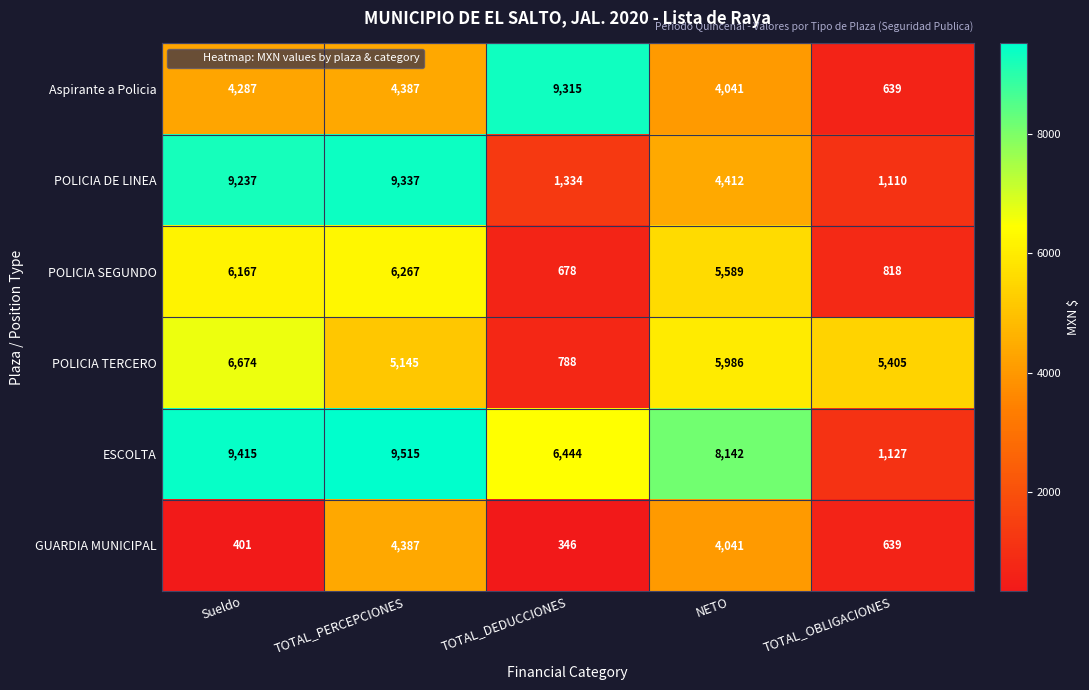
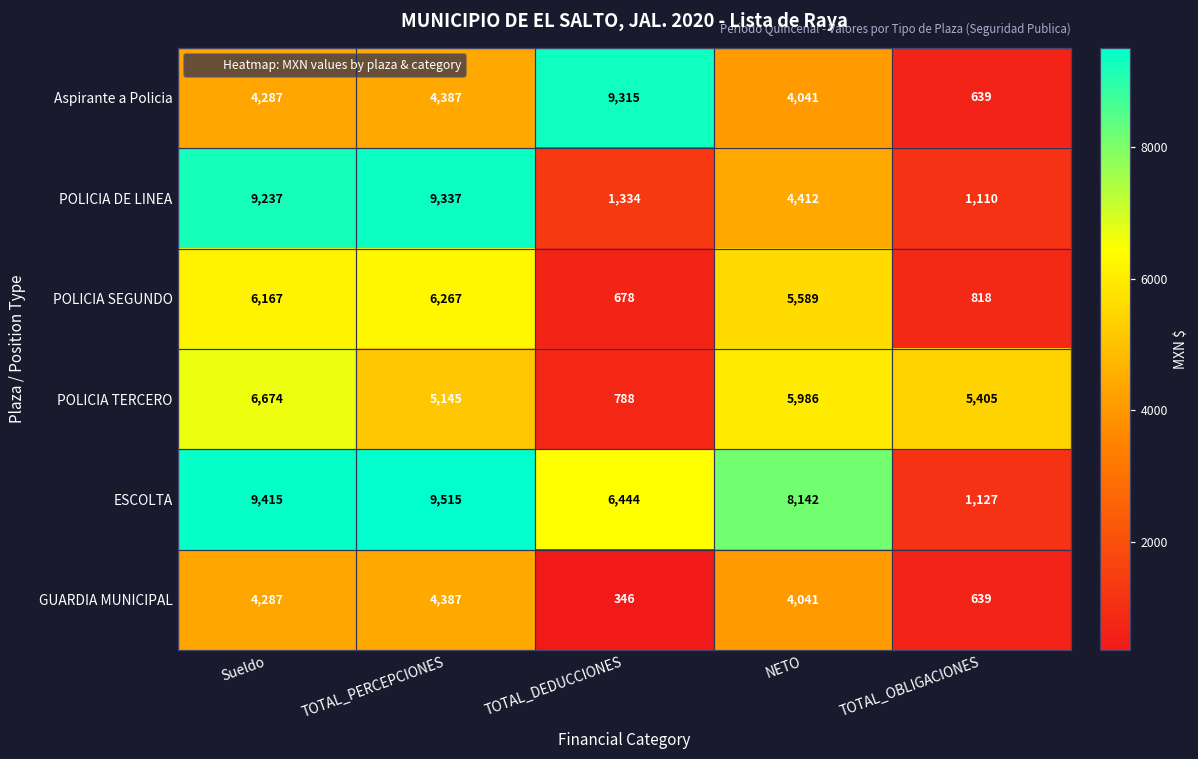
  {
    "Aspirante a Policia": {
      "Sueldo": "4,287",
      "TOTAL_PERCEPCIONES": "4,387",
      "TOTAL_DEDUCCIONES": "9,315",
      "NETO": "4,041",
      "TOTAL_OBLIGACIONES": "639"
    },
    "POLICIA DE LINEA": {
      "Sueldo": "9,237",
      "TOTAL_PERCEPCIONES": "9,337",
      "TOTAL_DEDUCCIONES": "1,334",
      "NETO": "4,412",
      "TOTAL_OBLIGACIONES": "1,110"
    },
    "POLICIA SEGUNDO": {
      "Sueldo": "6,167",
      "TOTAL_PERCEPCIONES": "6,267",
      "TOTAL_DEDUCCIONES": "678",
      "NETO": "5,589",
      "TOTAL_OBLIGACIONES": "818"
    },
    "POLICIA TERCERO": {
      "Sueldo": "6,674",
      "TOTAL_PERCEPCIONES": "5,145",
      "TOTAL_DEDUCCIONES": "788",
      "NETO": "5,986",
      "TOTAL_OBLIGACIONES": "5,405"
    },
    "ESCOLTA": {
      "Sueldo": "9,415",
      "TOTAL_PERCEPCIONES": "9,515",
      "TOTAL_DEDUCCIONES": "6,444",
      "NETO": "8,142",
      "TOTAL_OBLIGACIONES": "1,127"
    },
    "GUARDIA MUNICIPAL": {
-     "Sueldo": "401",
+     "Sueldo": "4,287",
      "TOTAL_PERCEPCIONES": "4,387",
      "TOTAL_DEDUCCIONES": "346",
      "NETO": "4,041",
      "TOTAL_OBLIGACIONES": "639"
    }
  }
